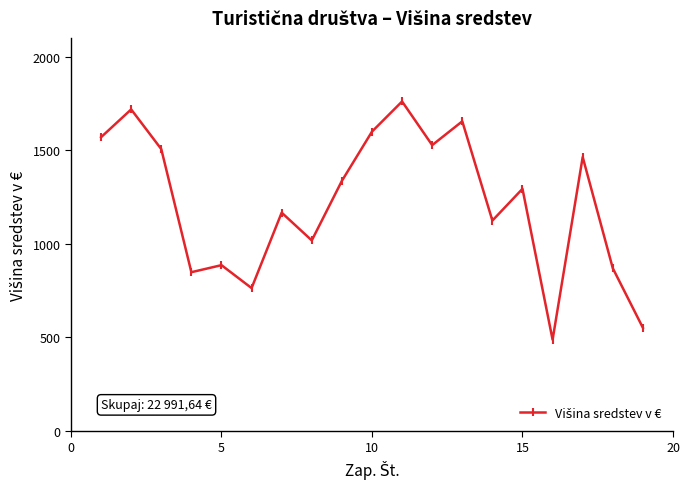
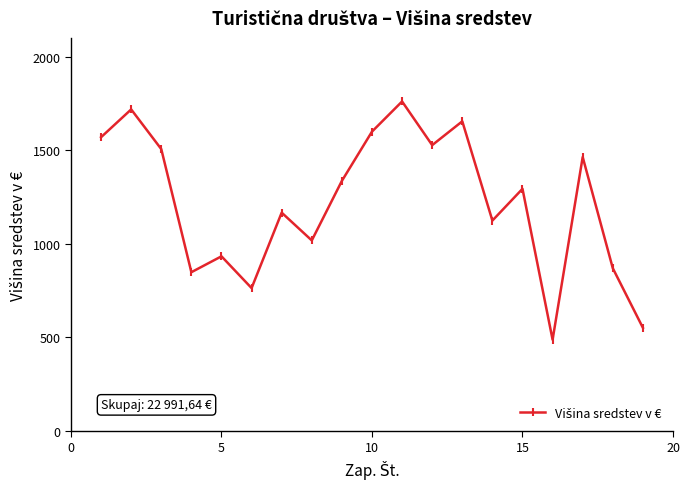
  {
-   "5": 890,
+   "5": 930,
    "10": 1600,
    "15": 1290
  }
